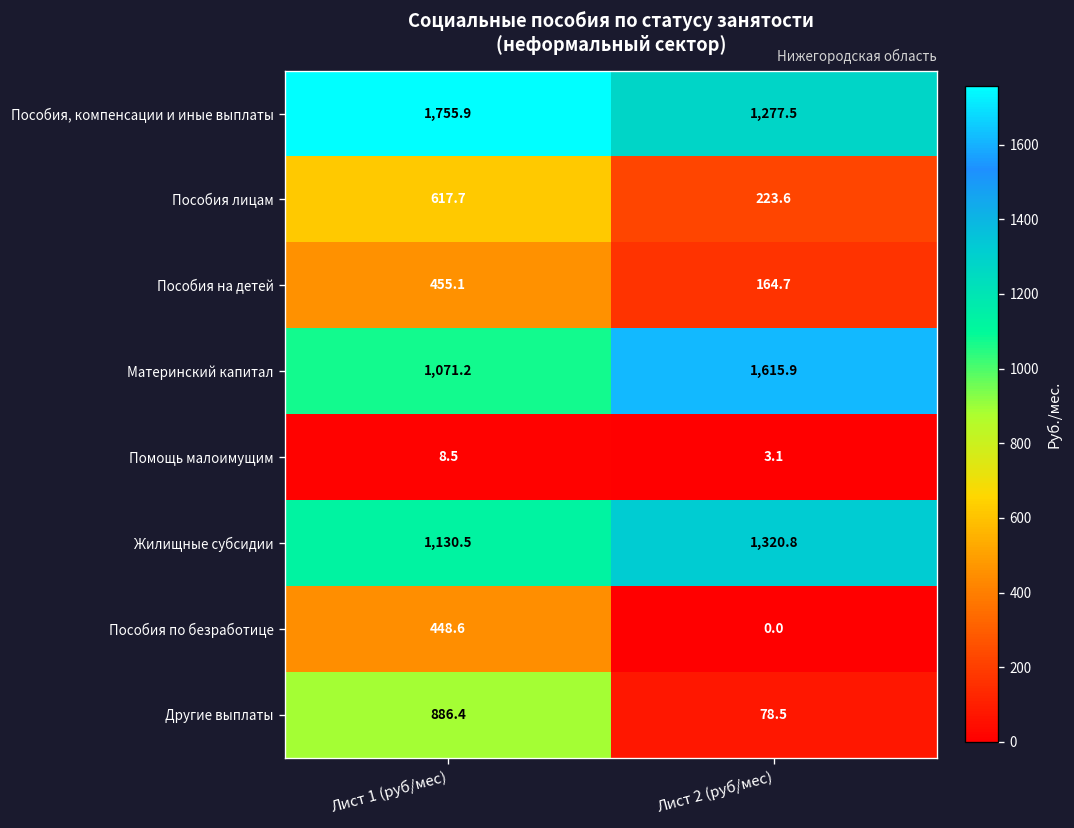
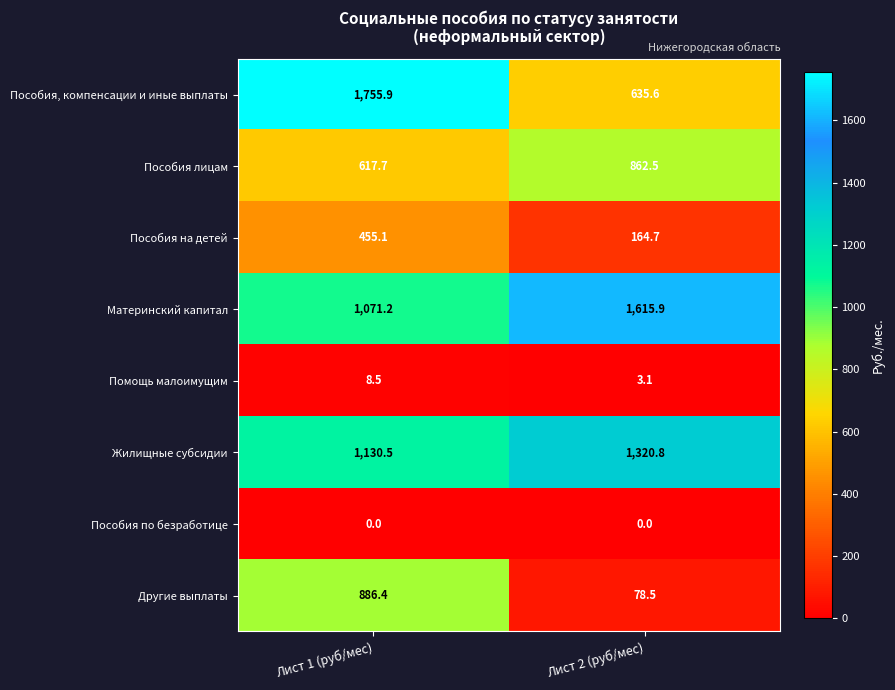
  {
    "Пособия, компенсации и иные выплаты": {
      "Лист 1 (руб/мес)": "1,755.9",
-     "Лист 2 (руб/мес)": "1,277.5"
+     "Лист 2 (руб/мес)": "635.6"
    },
    "Пособия лицам": {
      "Лист 1 (руб/мес)": "617.7",
-     "Лист 2 (руб/мес)": "223.6"
+     "Лист 2 (руб/мес)": "862.5"
    },
    "Пособия на детей": {
      "Лист 1 (руб/мес)": "455.1",
      "Лист 2 (руб/мес)": "164.7"
    },
    "Материнский капитал": {
      "Лист 1 (руб/мес)": "1,071.2",
      "Лист 2 (руб/мес)": "1,615.9"
    },
    "Помощь малоимущим": {
      "Лист 1 (руб/мес)": "8.5",
      "Лист 2 (руб/мес)": "3.1"
    },
    "Жилищные субсидии": {
      "Лист 1 (руб/мес)": "1,130.5",
      "Лист 2 (руб/мес)": "1,320.8"
    },
    "Пособия по безработице": {
-     "Лист 1 (руб/мес)": "448.6",
+     "Лист 1 (руб/мес)": "0.0",
      "Лист 2 (руб/мес)": "0.0"
    },
    "Другие выплаты": {
      "Лист 1 (руб/мес)": "886.4",
      "Лист 2 (руб/мес)": "78.5"
    }
  }
